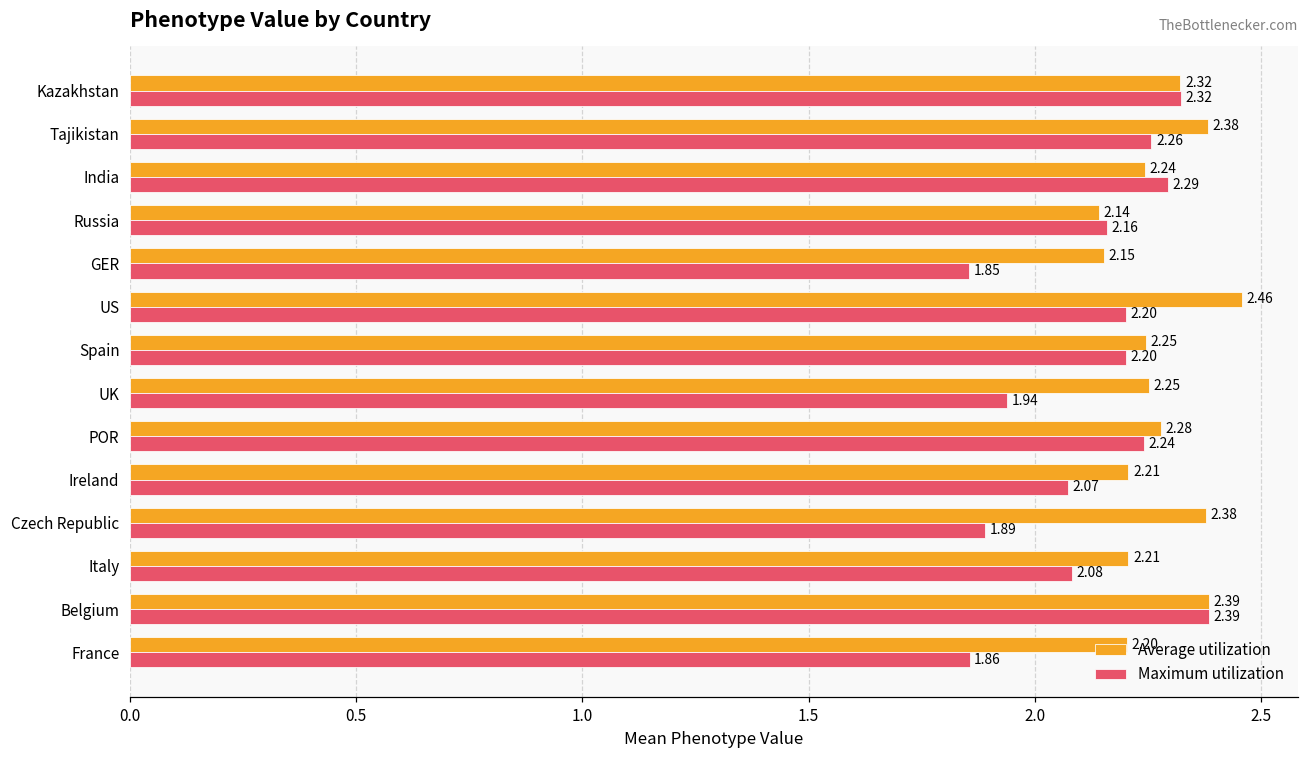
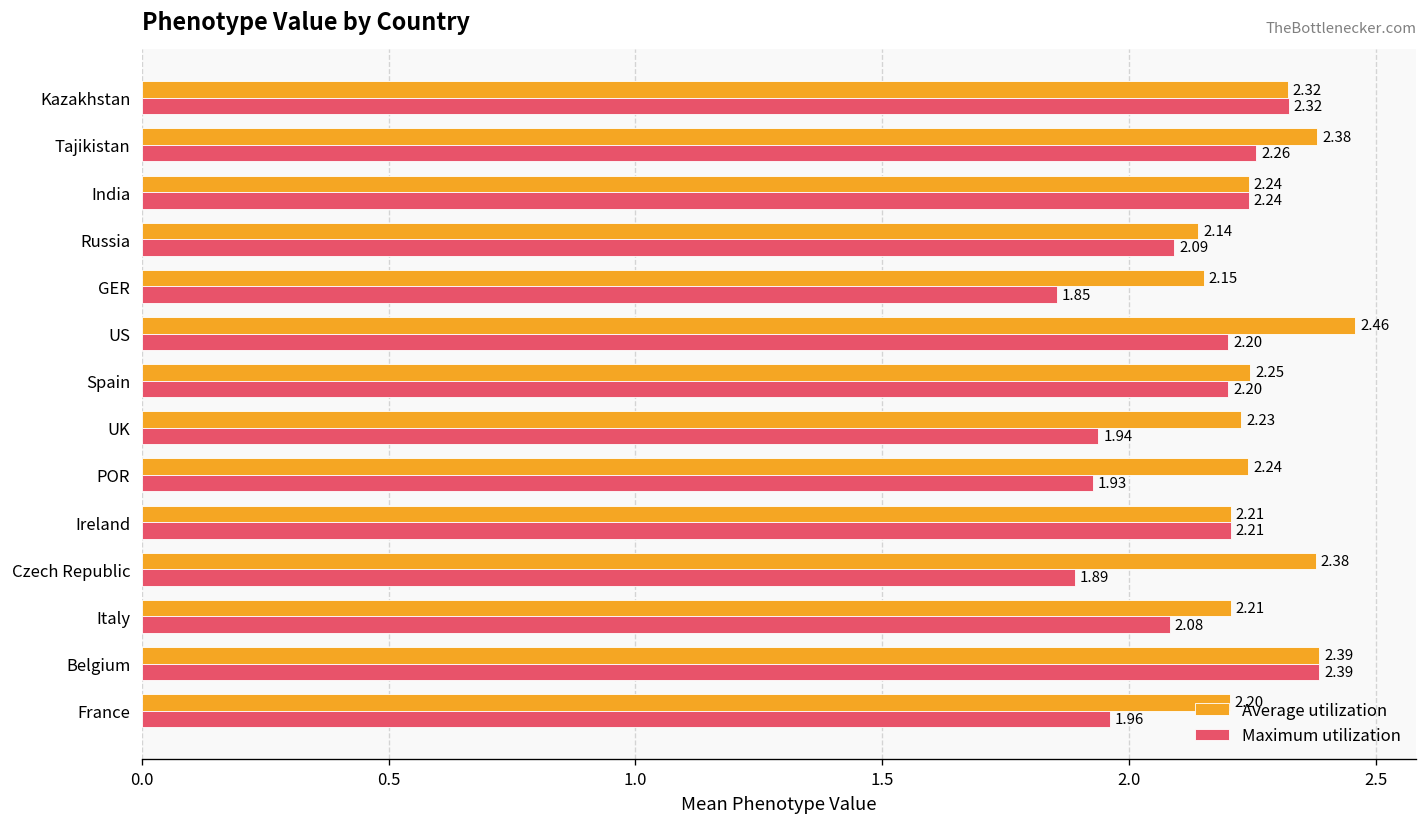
  {
    "Average utilization": {
      "Kazakhstan": 2.32,
      "Tajikistan": 2.38,
      "India": 2.24,
      "Russia": 2.14,
      "GER": 2.15,
      "US": 2.46,
      "Spain": 2.25,
-     "UK": 2.25,
-     "POR": 2.28,
+     "UK": 2.23,
+     "POR": 2.24,
      "Ireland": 2.21,
      "Czech Republic": 2.38,
      "Italy": 2.21,
      "Belgium": 2.39,
      "France": 2.20
    },
    "Maximum utilization": {
      "Kazakhstan": 2.32,
      "Tajikistan": 2.26,
-     "India": 2.29,
-     "Russia": 2.16,
+     "India": 2.24,
+     "Russia": 2.09,
      "GER": 1.85,
      "US": 2.20,
      "Spain": 2.20,
      "UK": 1.94,
-     "POR": 2.24,
-     "Ireland": 2.07,
+     "POR": 1.93,
+     "Ireland": 2.21,
      "Czech Republic": 1.89,
      "Italy": 2.08,
      "Belgium": 2.39,
-     "France": 1.86
+     "France": 1.96
    }
  }
